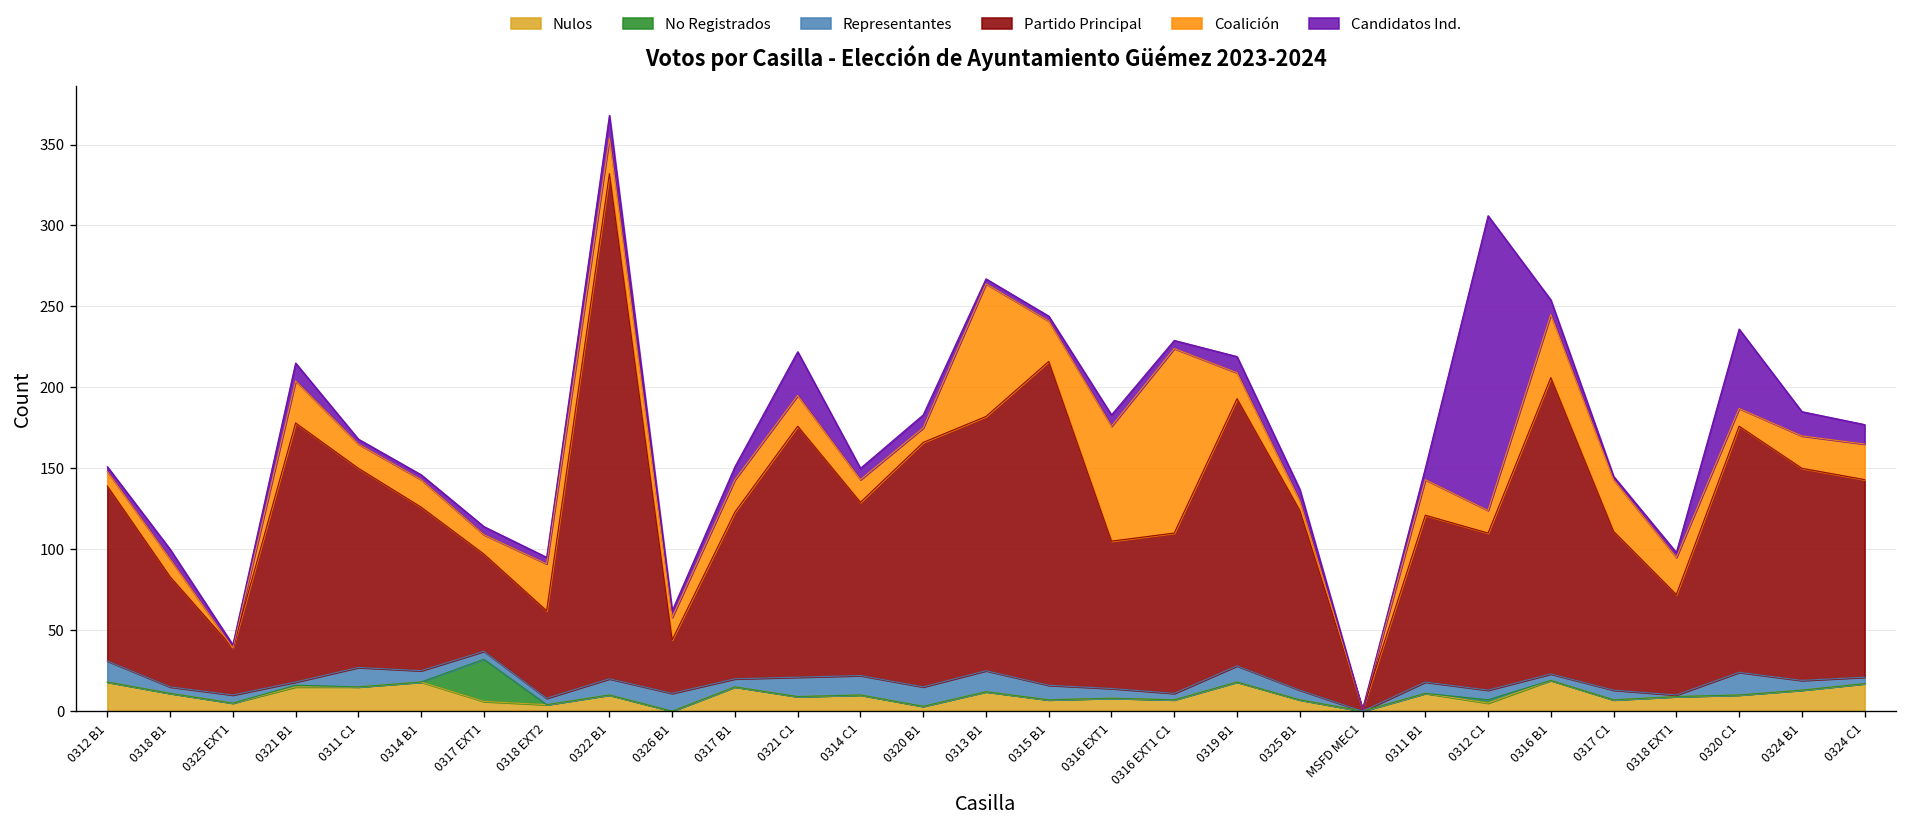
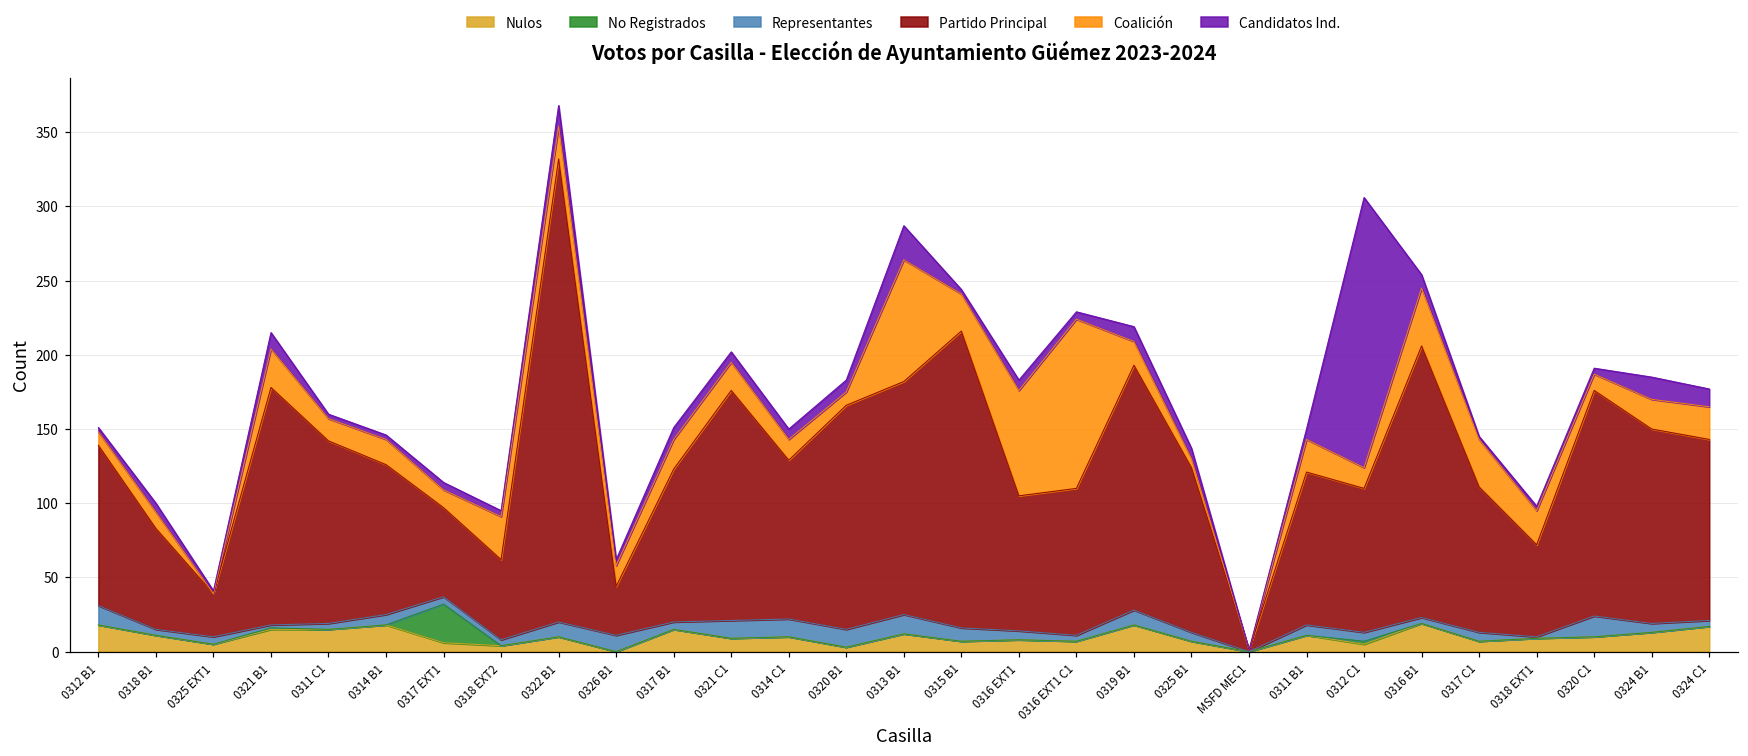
  {
    "No Registrados": {
      "0317 EXT1": 32,
      "0312 C1": 7
    },
    "Representantes": {
      "0312 B1": 13,
      "0318 B1": 4,
      "0325 EXT1": 5,
      "0321 B1": 2,
-     "0311 C1": 12,
+     "0311 C1": 4,
      "0314 B1": 7,
      "0317 EXT1": 5,
      "0318 EXT2": 4,
      "0322 B1": 10,
      "0326 B1": 11,
      "0317 B1": 5,
      "0321 C1": 12,
      "0314 C1": 12,
      "0320 B1": 12,
      "0313 B1": 13,
      "0315 B1": 9,
      "0316 EXT1": 6,
      "0316 EXT1 C1": 4,
      "0319 B1": 10,
      "0325 B1": 6,
      "0311 B1": 7,
      "0312 C1": 6,
      "0316 B1": 4,
      "0317 C1": 6,
      "0320 C1": 14,
      "0324 B1": 6,
      "0324 C1": 4
    },
    "Partido Principal": {
      "0312 B1": 108,
      "0318 B1": 68,
      "0321 B1": 160,
      "0311 C1": 123,
      "0314 B1": 101,
      "0317 EXT1": 60,
      "0318 EXT2": 54,
      "0322 B1": 312,
      "0326 B1": 33,
      "0317 B1": 103,
      "0321 C1": 155,
      "0314 C1": 107,
      "0320 B1": 151,
      "0313 B1": 157,
      "0315 B1": 200,
      "0316 EXT1": 91,
      "0316 EXT1 C1": 99,
      "0319 B1": 165,
      "0325 B1": 111,
      "0311 B1": 103,
      "0312 C1": 97,
      "0316 B1": 183,
      "0317 C1": 98,
      "0318 EXT1": 62,
      "0320 C1": 152,
      "0324 B1": 131,
      "0324 C1": 122
    },
    "Candidatos Ind.": {
      "0312 B1": 3,
      "0318 B1": 6,
      "0325 EXT1": 2,
      "0321 B1": 11,
      "0311 C1": 3,
      "0314 B1": 3,
      "0317 EXT1": 5,
      "0318 EXT2": 4,
      "0322 B1": 14,
      "0326 B1": 4,
      "0317 B1": 8,
-     "0321 C1": 27,
+     "0321 C1": 7,
      "0314 C1": 7,
      "0320 B1": 8,
-     "0313 B1": 3,
+     "0313 B1": 23,
      "0315 B1": 3,
      "0316 EXT1": 7,
      "0316 EXT1 C1": 5,
      "0319 B1": 10,
      "0325 B1": 7,
      "0311 B1": 7,
      "0312 C1": 182,
      "0316 B1": 9,
      "0317 C1": 2,
      "0318 EXT1": 3,
-     "0320 C1": 49,
+     "0320 C1": 4,
      "0324 B1": 15,
      "0324 C1": 12
    }
  }
